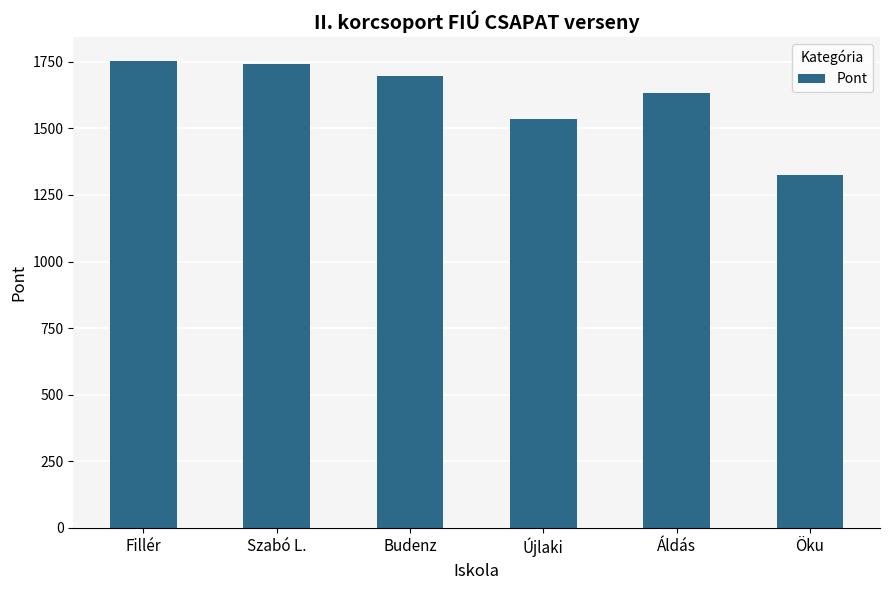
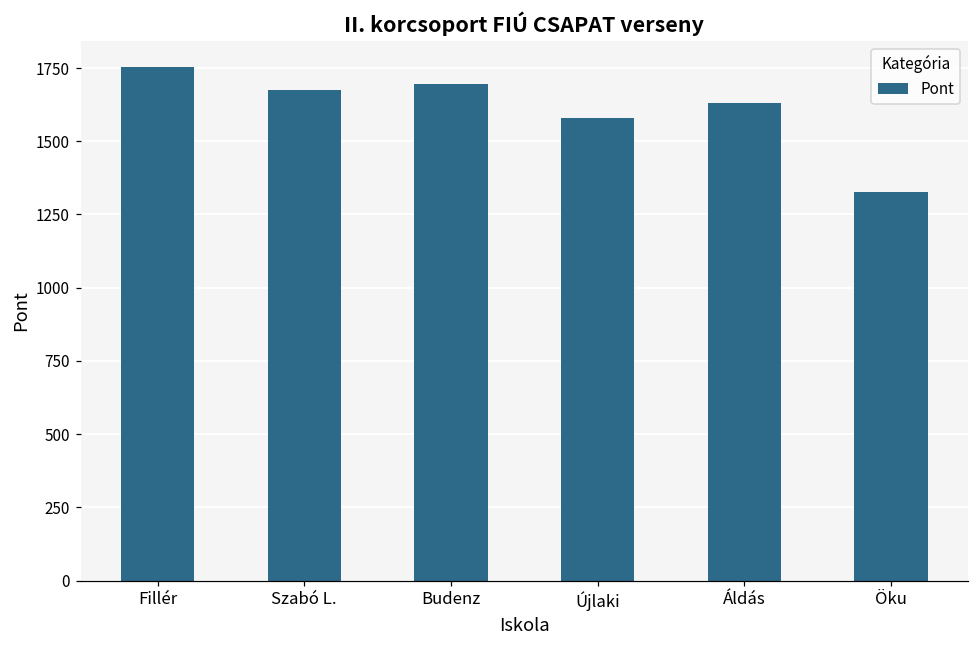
  {
    "Fillér": 1750,
-   "Szabó L.": 1740,
+   "Szabó L.": 1680,
    "Budenz": 1700,
-   "Újlaki": 1540,
+   "Újlaki": 1580,
    "Áldás": 1630,
    "Öku": 1330
  }
